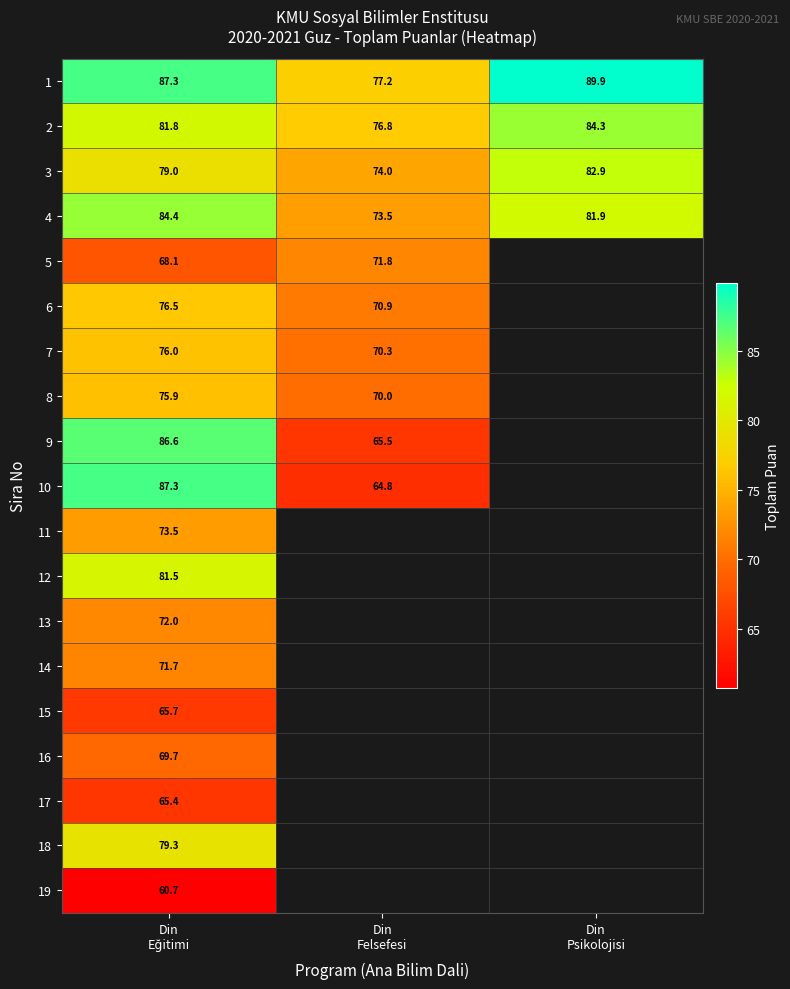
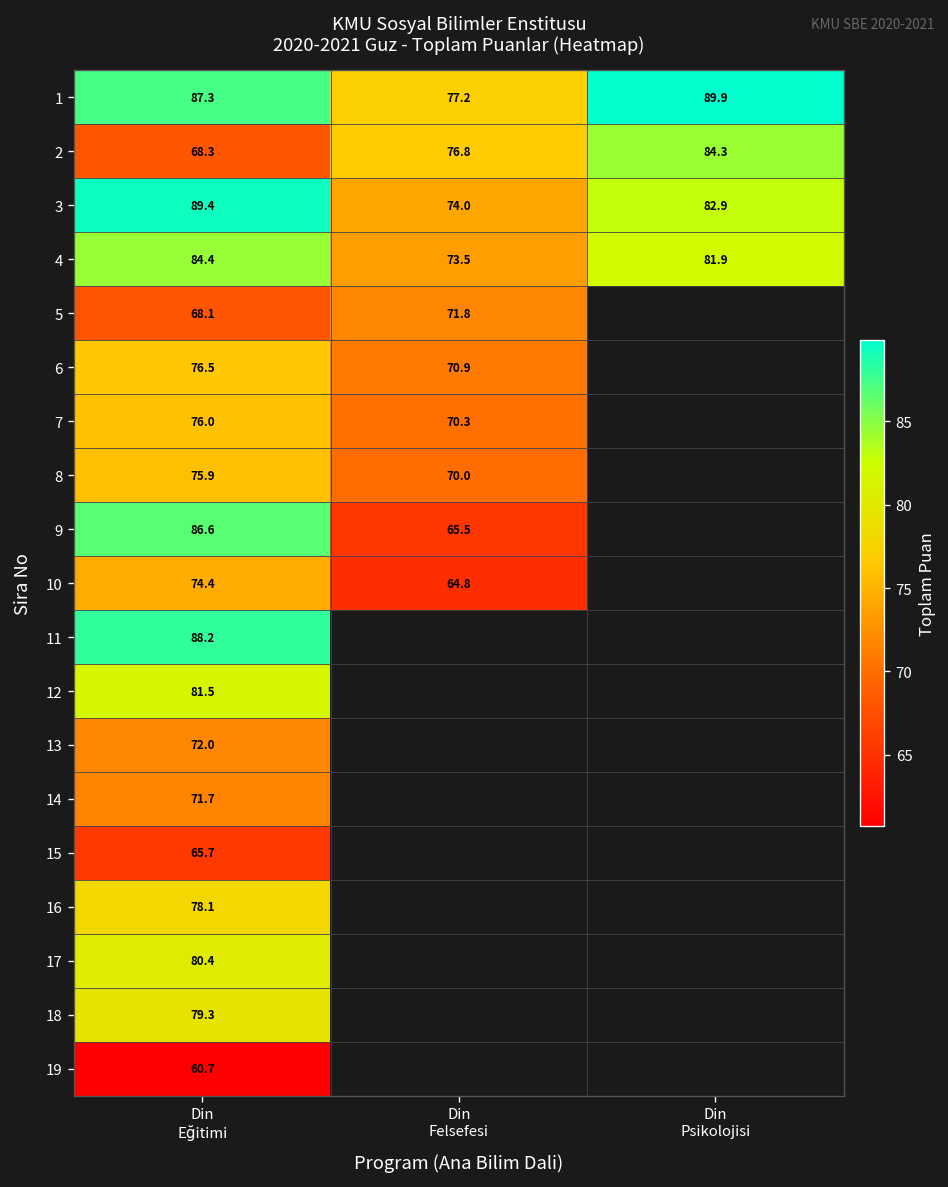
  {
    "1": {
      "Din Eğitimi": 87.3,
      "Din Felsefesi": 77.2,
      "Din Psikolojisi": 89.9
    },
    "2": {
-     "Din Eğitimi": 81.8,
+     "Din Eğitimi": 68.3,
      "Din Felsefesi": 76.8,
      "Din Psikolojisi": 84.3
    },
    "3": {
-     "Din Eğitimi": 79.0,
+     "Din Eğitimi": 89.4,
      "Din Felsefesi": 74.0,
      "Din Psikolojisi": 82.9
    },
    "4": {
      "Din Eğitimi": 84.4,
      "Din Felsefesi": 73.5,
      "Din Psikolojisi": 81.9
    },
    "5": {
      "Din Eğitimi": 68.1,
      "Din Felsefesi": 71.8
    },
    "6": {
      "Din Eğitimi": 76.5,
      "Din Felsefesi": 70.9
    },
    "7": {
      "Din Eğitimi": 76.0,
      "Din Felsefesi": 70.3
    },
    "8": {
      "Din Eğitimi": 75.9,
      "Din Felsefesi": 70.0
    },
    "9": {
      "Din Eğitimi": 86.6,
      "Din Felsefesi": 65.5
    },
    "10": {
-     "Din Eğitimi": 87.3,
+     "Din Eğitimi": 74.4,
      "Din Felsefesi": 64.8
    },
    "11": {
-     "Din Eğitimi": 73.5
+     "Din Eğitimi": 88.2
    },
    "12": {
      "Din Eğitimi": 81.5
    },
    "13": {
      "Din Eğitimi": 72.0
    },
    "14": {
      "Din Eğitimi": 71.7
    },
    "15": {
      "Din Eğitimi": 65.7
    },
    "16": {
-     "Din Eğitimi": 69.7
+     "Din Eğitimi": 78.1
    },
    "17": {
-     "Din Eğitimi": 65.4
+     "Din Eğitimi": 80.4
    },
    "18": {
      "Din Eğitimi": 79.3
    },
    "19": {
      "Din Eğitimi": 60.7
    }
  }
